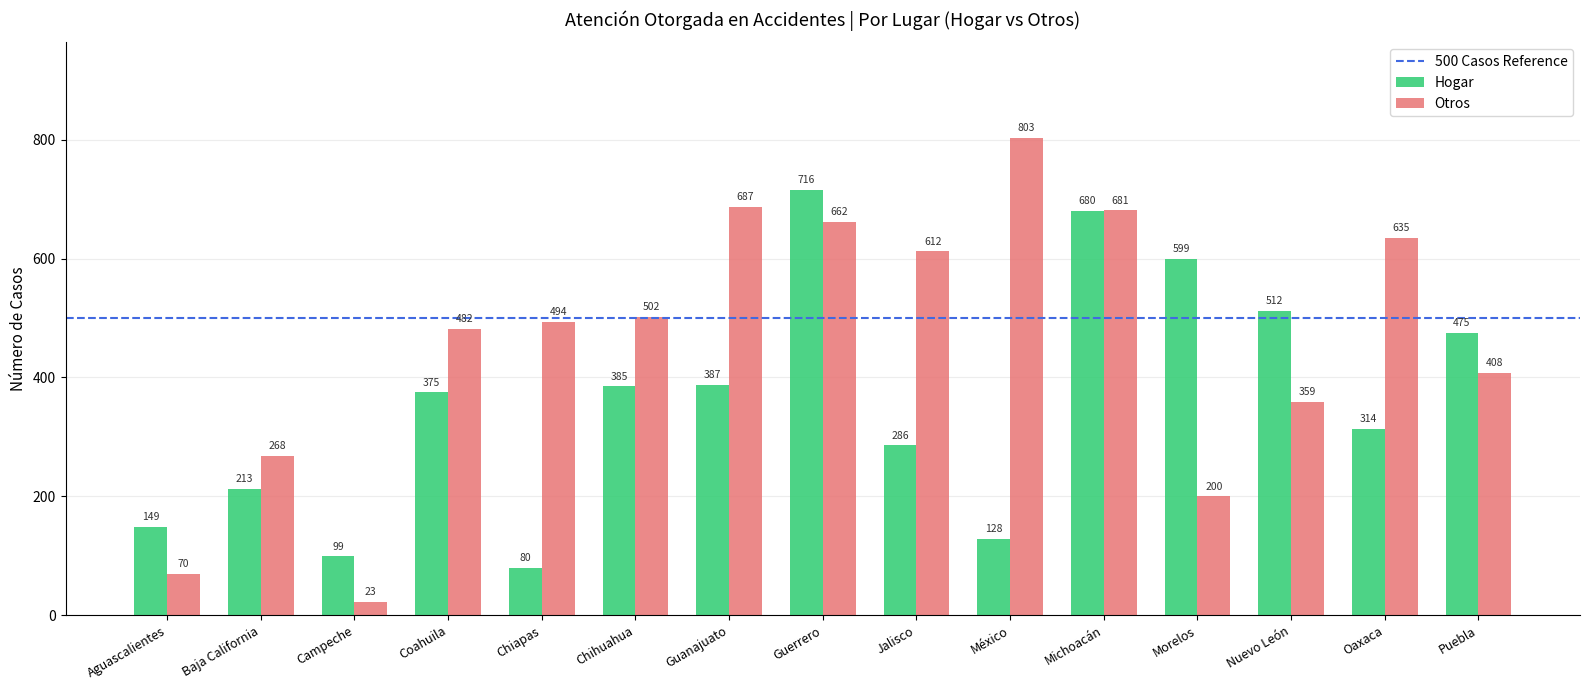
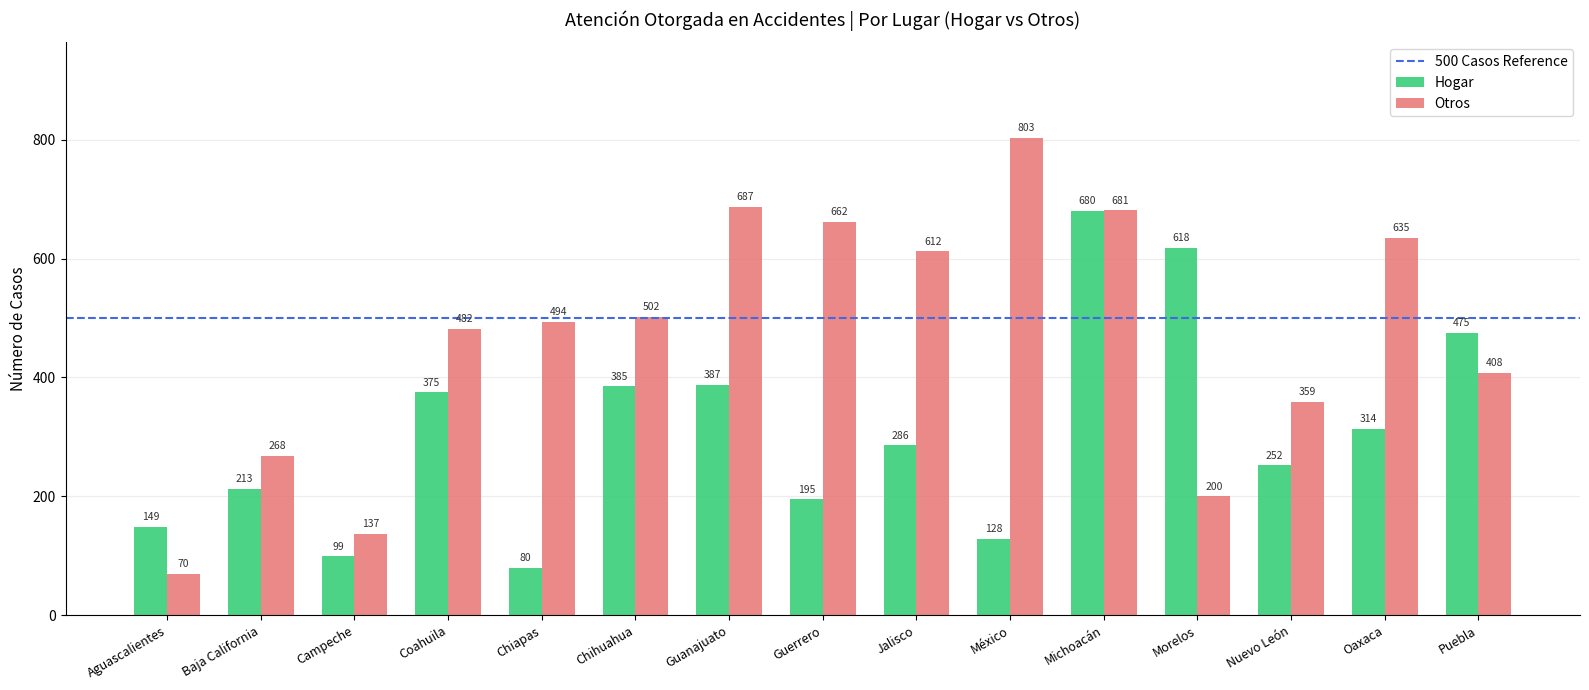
  {
    "Hogar": {
      "Aguascalientes": 149,
      "Baja California": 213,
      "Campeche": 99,
      "Coahuila": 375,
      "Chiapas": 80,
      "Chihuahua": 385,
      "Guanajuato": 387,
-     "Guerrero": 716,
+     "Guerrero": 195,
      "Jalisco": 286,
      "México": 128,
      "Michoacán": 680,
-     "Morelos": 599,
-     "Nuevo León": 512,
+     "Morelos": 618,
+     "Nuevo León": 252,
      "Oaxaca": 314,
      "Puebla": 475
    },
    "Otros": {
      "Aguascalientes": 70,
      "Baja California": 268,
-     "Campeche": 23,
+     "Campeche": 137,
      "Coahuila": 482,
      "Chiapas": 494,
      "Chihuahua": 502,
      "Guanajuato": 687,
      "Guerrero": 662,
      "Jalisco": 612,
      "México": 803,
      "Michoacán": 681,
      "Morelos": 200,
      "Nuevo León": 359,
      "Oaxaca": 635,
      "Puebla": 408
    }
  }
